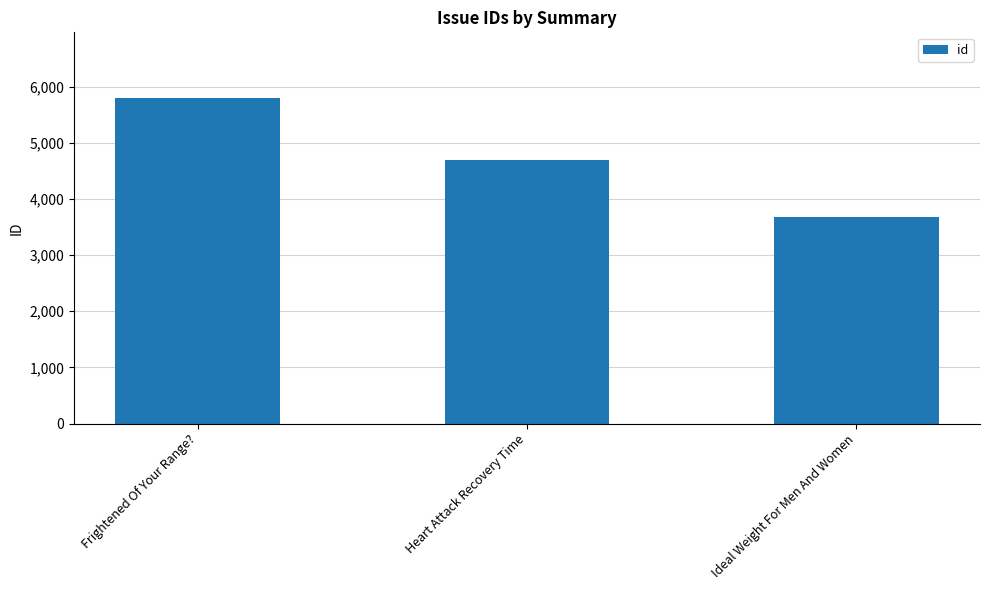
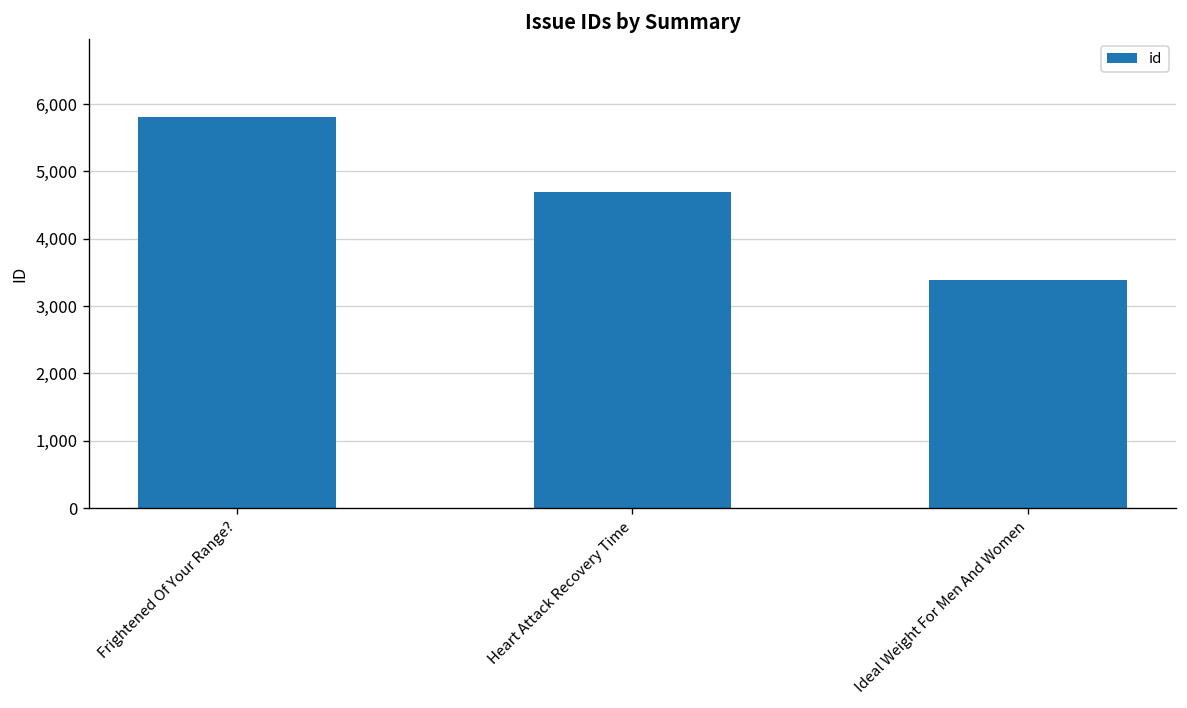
  {
    "Frightened Of Your Range?": "5,800",
    "Heart Attack Recovery Time": "4,700",
-   "Ideal Weight For Men And Women": "3,700"
+   "Ideal Weight For Men And Women": "3,400"
  }
